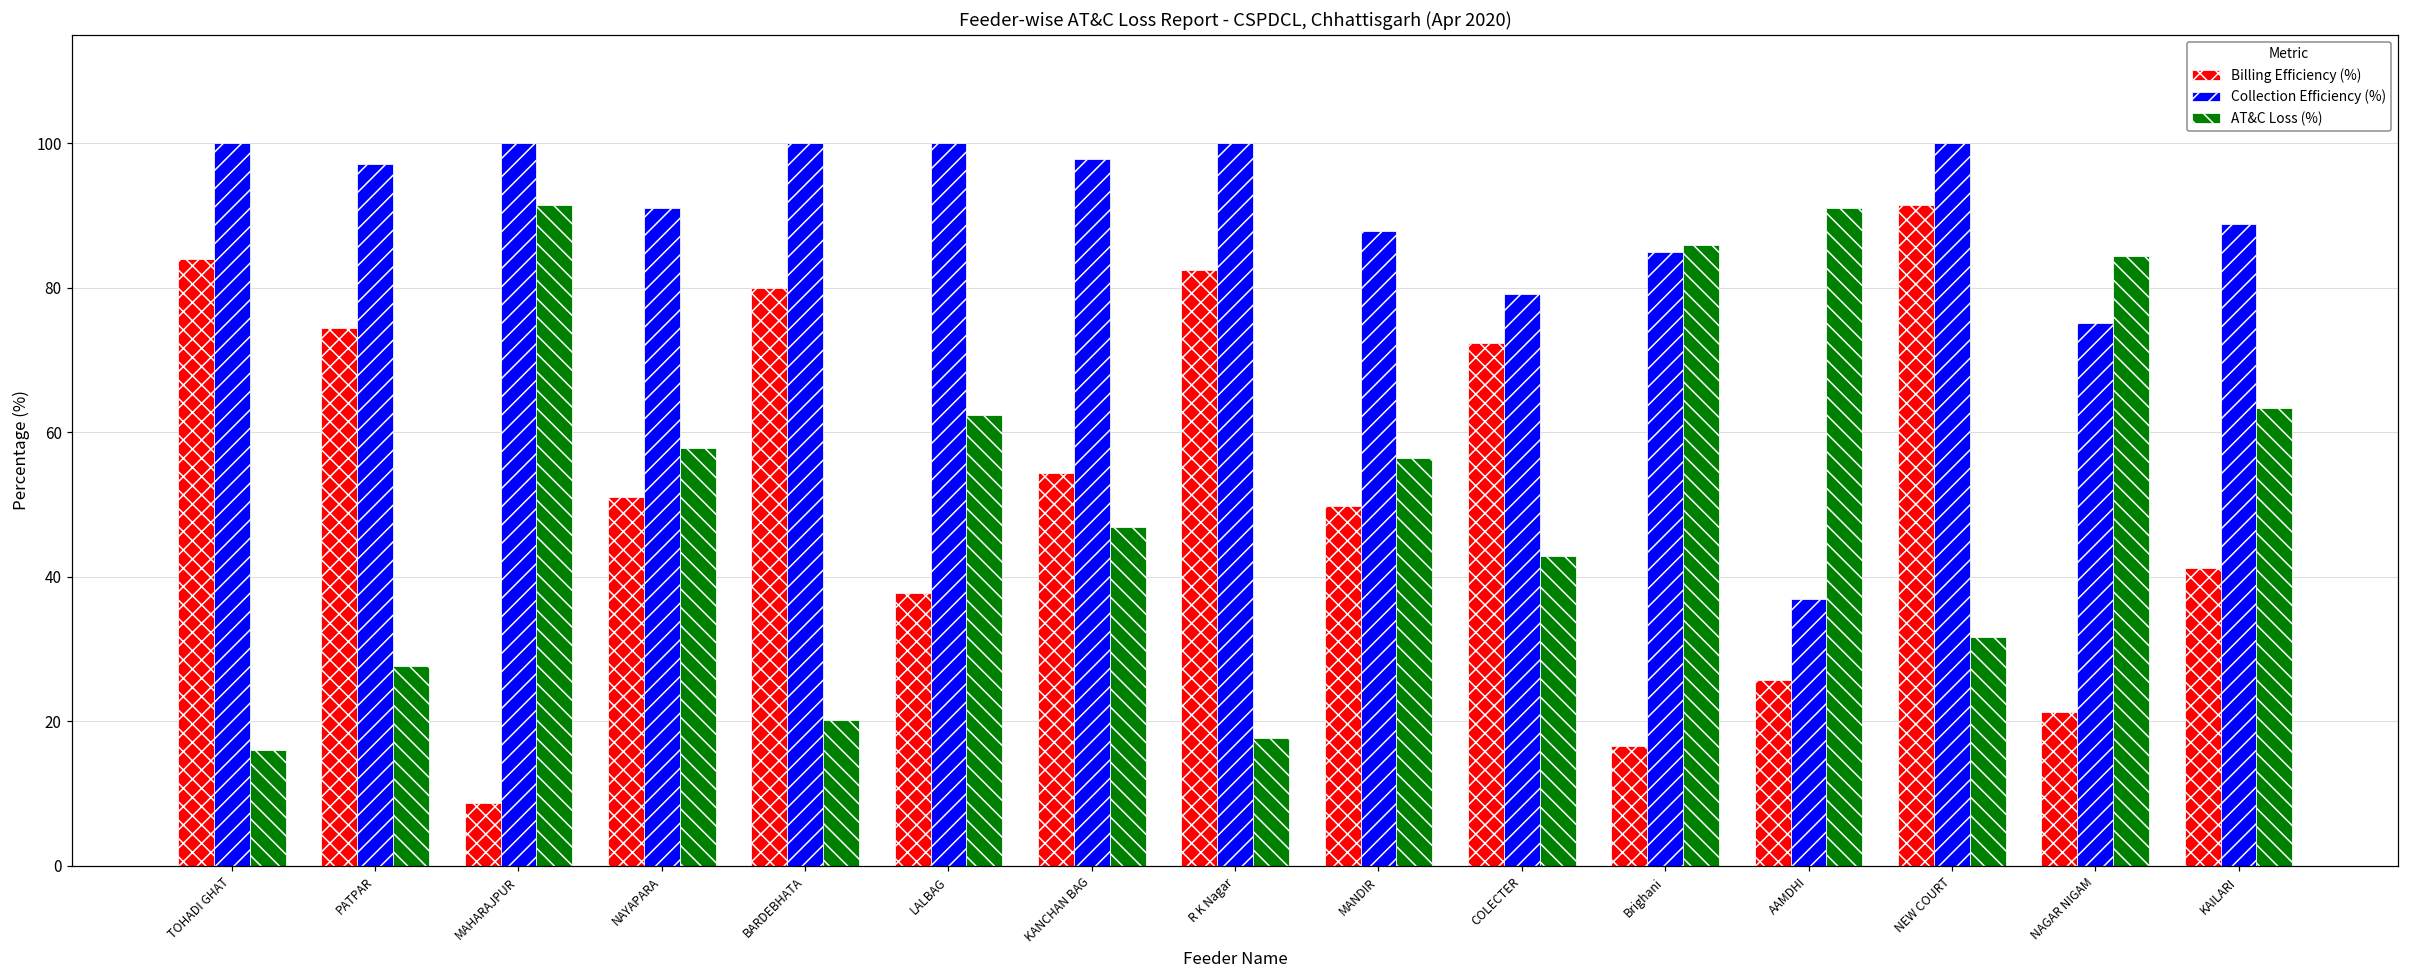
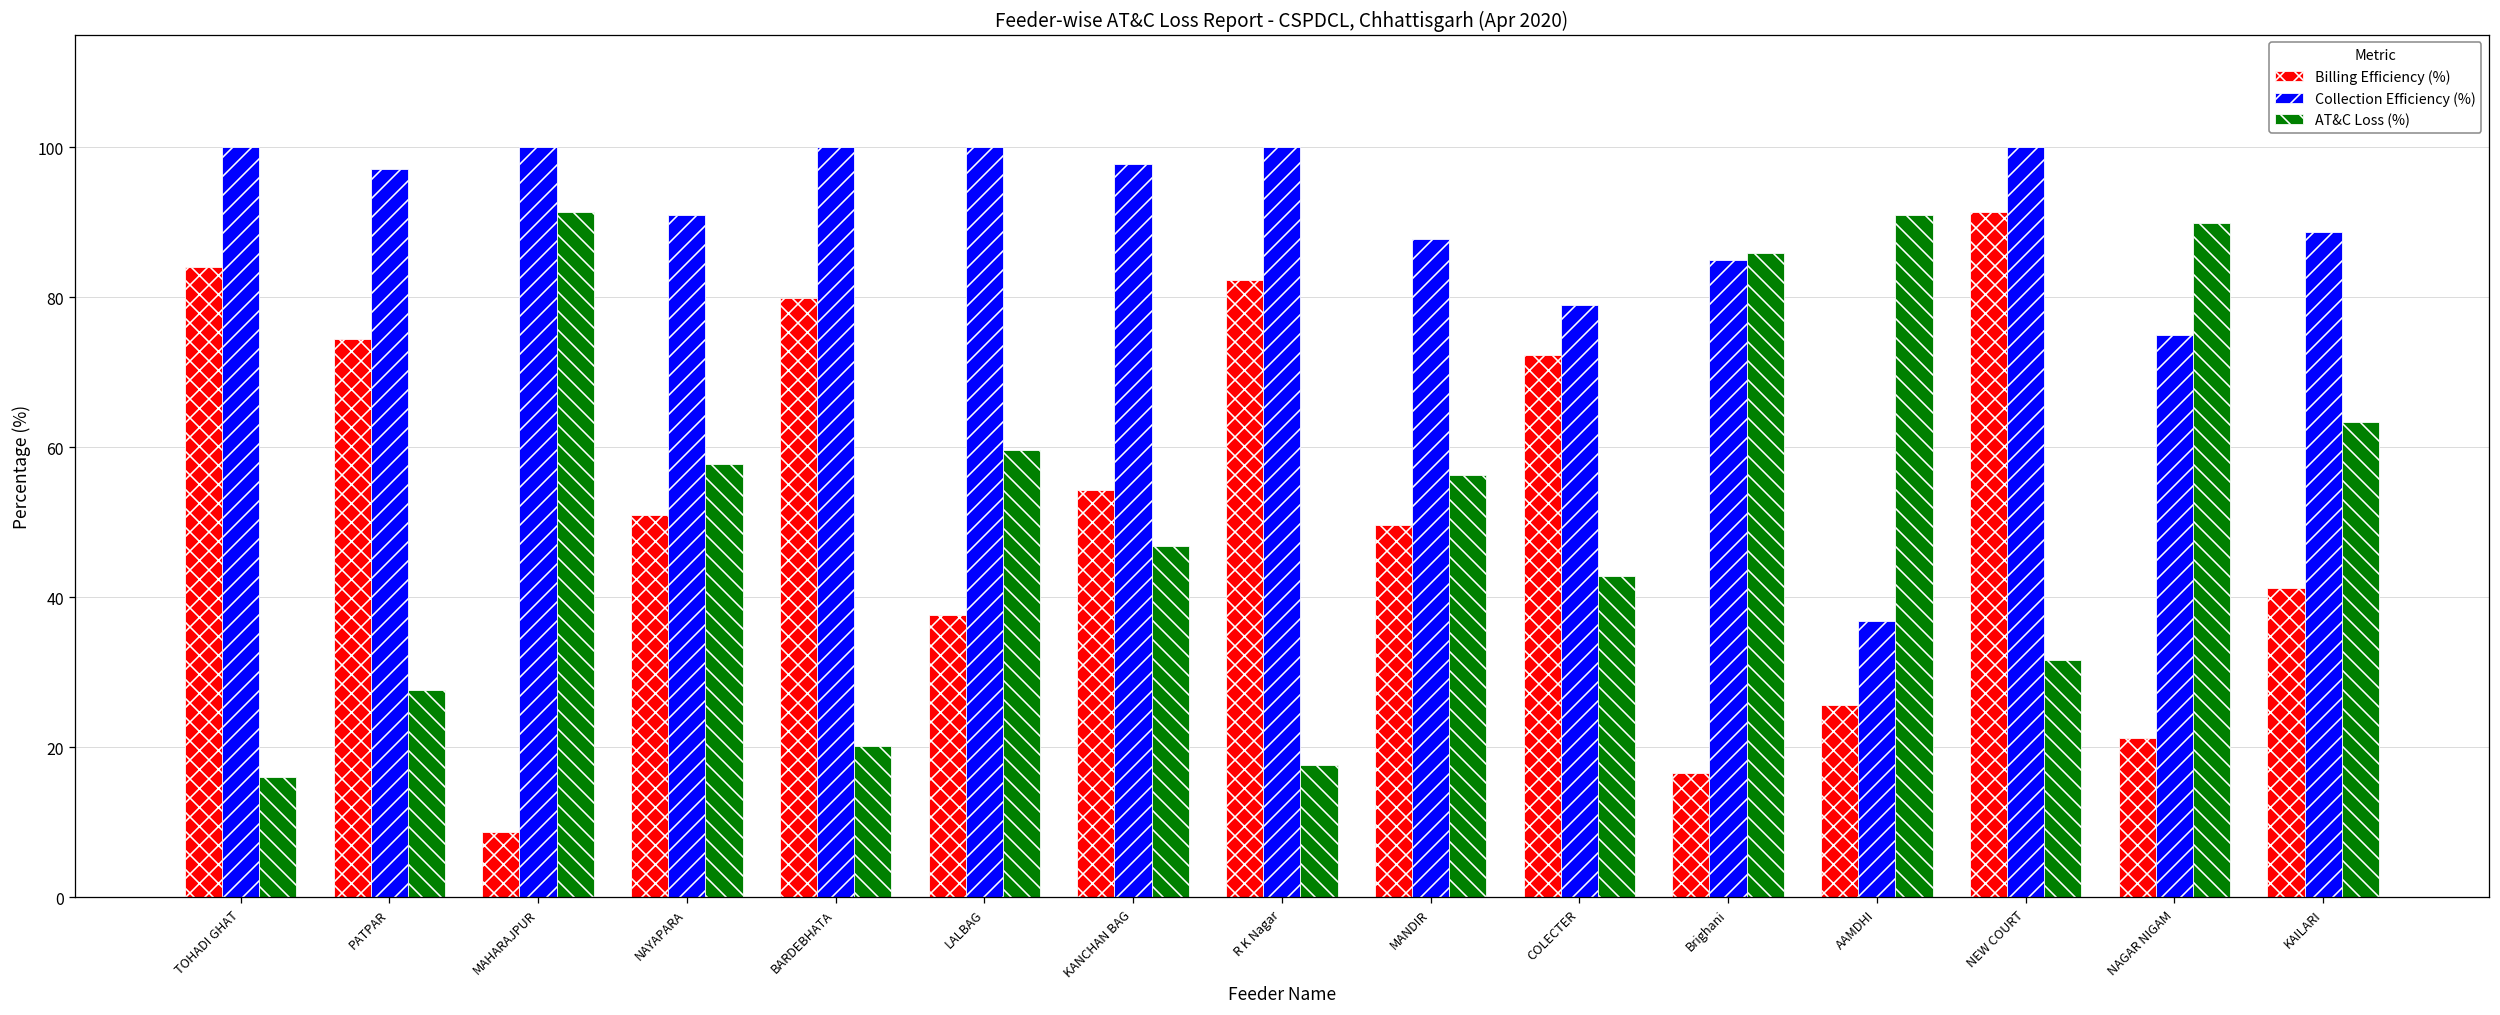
  {
    "Billing Efficiency (%)": {
      "TOHADI GHAT": 84,
      "PATPAR": 74,
      "MAHARAJPUR": 9,
      "NAYAPARA": 51,
      "BARDEBHATA": 80,
      "LALBAG": 38,
      "KANCHAN BAG": 54,
      "R K Nagar": 82,
      "MANDIR": 50,
      "COLECTER": 72,
      "Brighani": 17,
      "AAMDHI": 26,
      "NEW COURT": 91,
      "NAGAR NIGAM": 21,
      "KAILARI": 41
    },
    "Collection Efficiency (%)": {
      "TOHADI GHAT": 100,
      "PATPAR": 97,
      "MAHARAJPUR": 100,
      "NAYAPARA": 91,
      "BARDEBHATA": 100,
      "LALBAG": 100,
      "KANCHAN BAG": 98,
      "R K Nagar": 100,
      "MANDIR": 88,
      "COLECTER": 79,
      "Brighani": 85,
      "AAMDHI": 37,
      "NEW COURT": 100,
      "NAGAR NIGAM": 75,
      "KAILARI": 89
    },
    "AT&C Loss (%)": {
      "TOHADI GHAT": 16,
      "PATPAR": 28,
      "MAHARAJPUR": 91,
      "NAYAPARA": 58,
      "BARDEBHATA": 20,
-     "LALBAG": 62,
+     "LALBAG": 60,
      "KANCHAN BAG": 47,
      "R K Nagar": 18,
      "MANDIR": 56,
      "COLECTER": 43,
      "Brighani": 86,
      "AAMDHI": 91,
      "NEW COURT": 32,
-     "NAGAR NIGAM": 84,
+     "NAGAR NIGAM": 90,
      "KAILARI": 63
    }
  }
